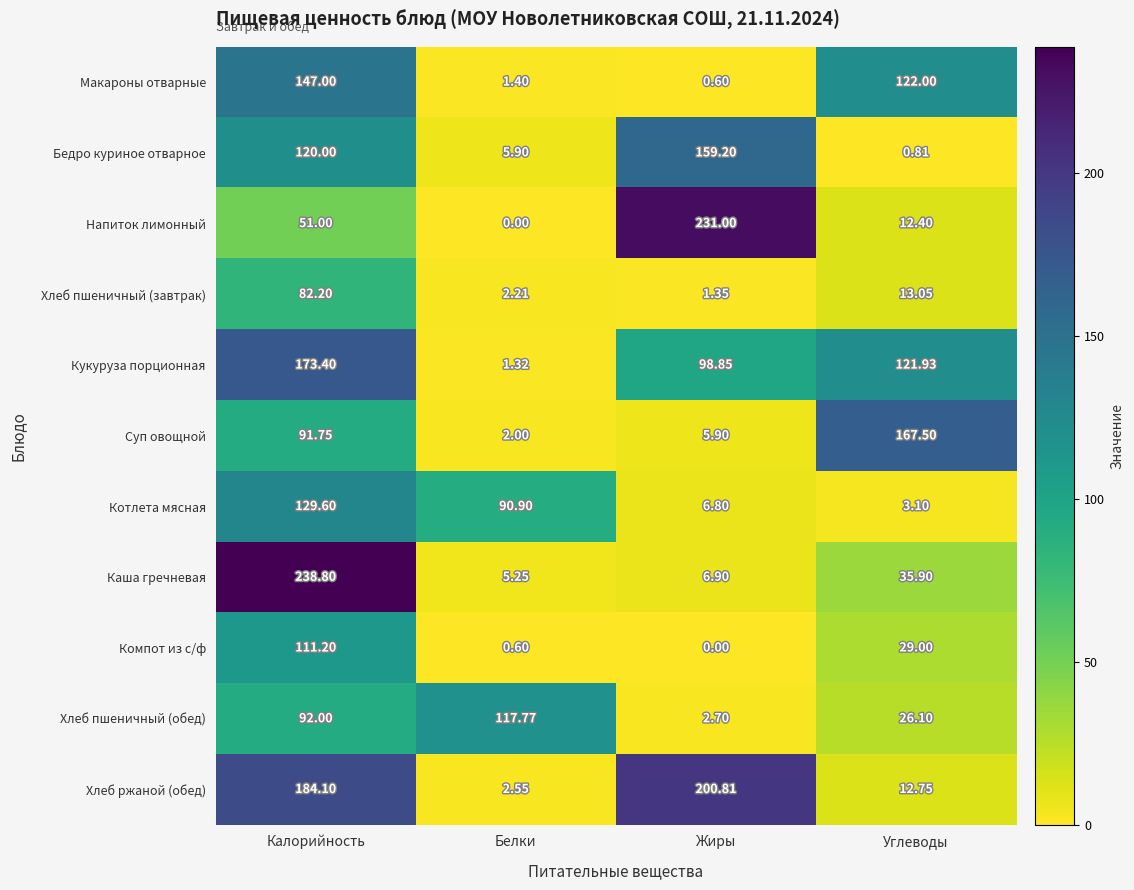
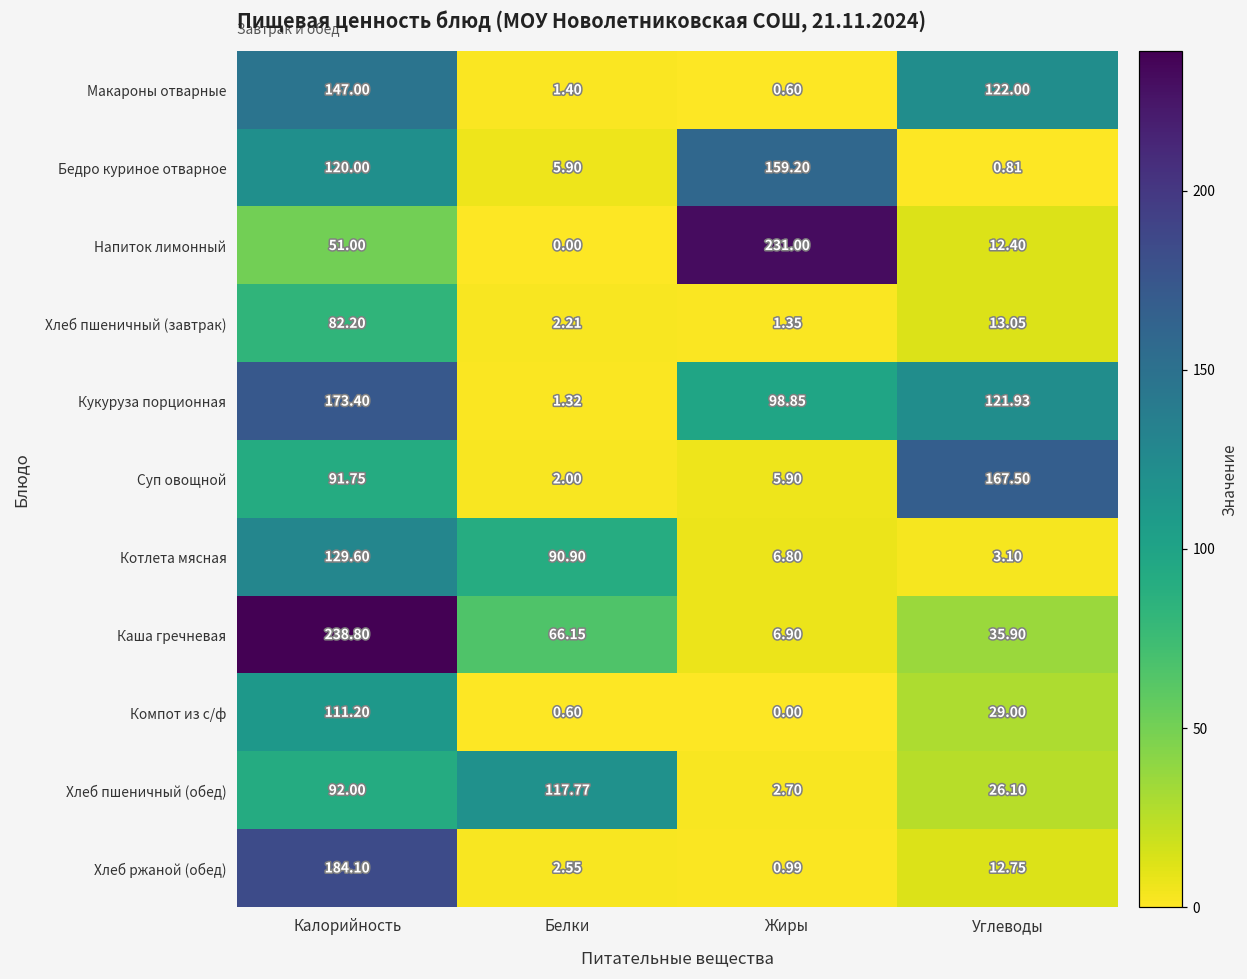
  {
    "Макароны отварные": {
      "Калорийность": 147.00,
      "Белки": 1.40,
      "Жиры": 0.60,
      "Углеводы": 122.00
    },
    "Бедро куриное отварное": {
      "Калорийность": 120.00,
      "Белки": 5.90,
      "Жиры": 159.20,
      "Углеводы": 0.81
    },
    "Напиток лимонный": {
      "Калорийность": 51.00,
      "Белки": 0.00,
      "Жиры": 231.00,
      "Углеводы": 12.40
    },
    "Хлеб пшеничный (завтрак)": {
      "Калорийность": 82.20,
      "Белки": 2.21,
      "Жиры": 1.35,
      "Углеводы": 13.05
    },
    "Кукуруза порционная": {
      "Калорийность": 173.40,
      "Белки": 1.32,
      "Жиры": 98.85,
      "Углеводы": 121.93
    },
    "Суп овощной": {
      "Калорийность": 91.75,
      "Белки": 2.00,
      "Жиры": 5.90,
      "Углеводы": 167.50
    },
    "Котлета мясная": {
      "Калорийность": 129.60,
      "Белки": 90.90,
      "Жиры": 6.80,
      "Углеводы": 3.10
    },
    "Каша гречневая": {
      "Калорийность": 238.80,
-     "Белки": 5.25,
+     "Белки": 66.15,
      "Жиры": 6.90,
      "Углеводы": 35.90
    },
    "Компот из с/ф": {
      "Калорийность": 111.20,
      "Белки": 0.60,
      "Жиры": 0.00,
      "Углеводы": 29.00
    },
    "Хлеб пшеничный (обед)": {
      "Калорийность": 92.00,
      "Белки": 117.77,
      "Жиры": 2.70,
      "Углеводы": 26.10
    },
    "Хлеб ржаной (обед)": {
      "Калорийность": 184.10,
      "Белки": 2.55,
-     "Жиры": 200.81,
+     "Жиры": 0.99,
      "Углеводы": 12.75
    }
  }
